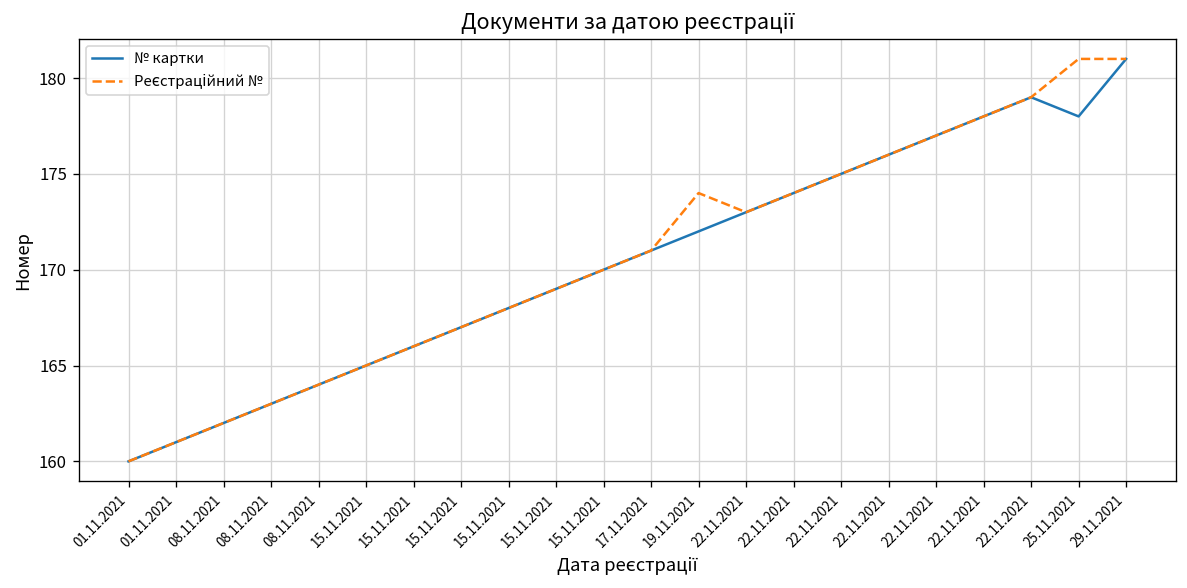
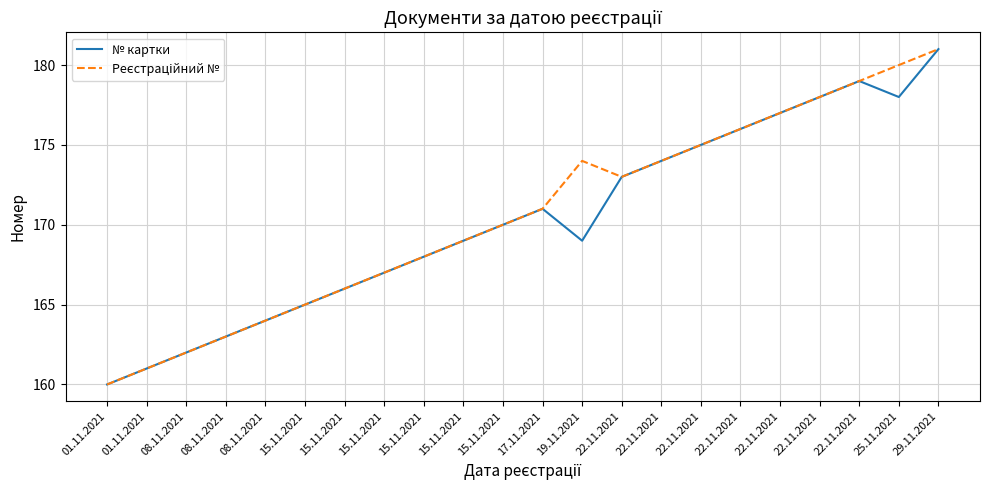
  {
    "№ картки": {
-     "19.11.2021": 172,
+     "19.11.2021": 169,
      "25.11.2021": 178
    },
    "Рeєстраційний №": {
      "19.11.2021": 174,
-     "25.11.2021": 181
+     "25.11.2021": 180
    }
  }
